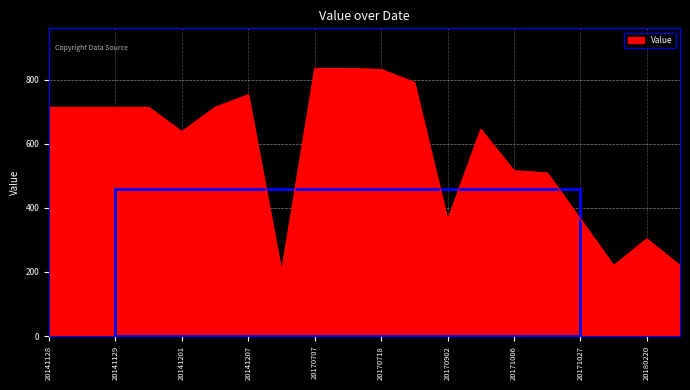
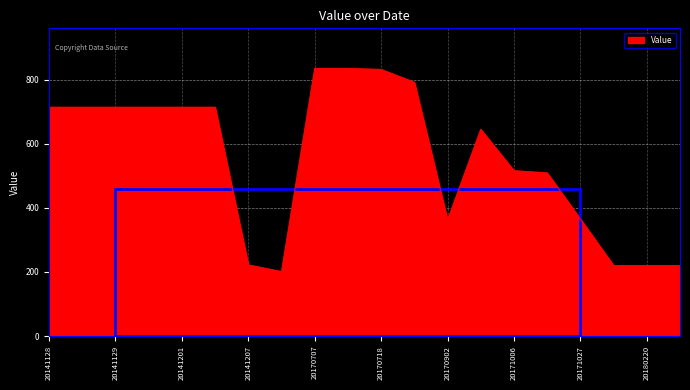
  {
    "20141128": 710,
-   "20141201": 640,
-   "20141207": 750,
+   "20141201": 710,
+   "20141207": 220,
    "20170707": 840,
    "20170718": 830,
    "20170902": 360,
    "20171006": 520,
    "20171027": 370,
-   "20180220": 300
+   "20180220": 220
  }
